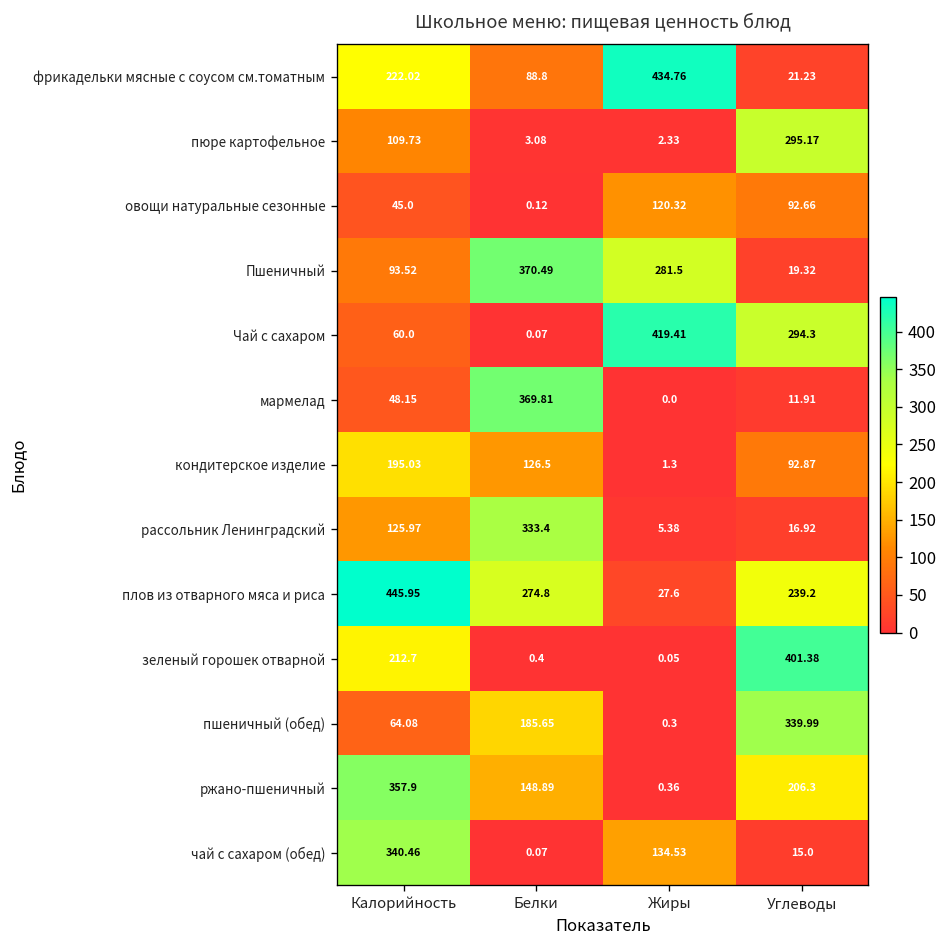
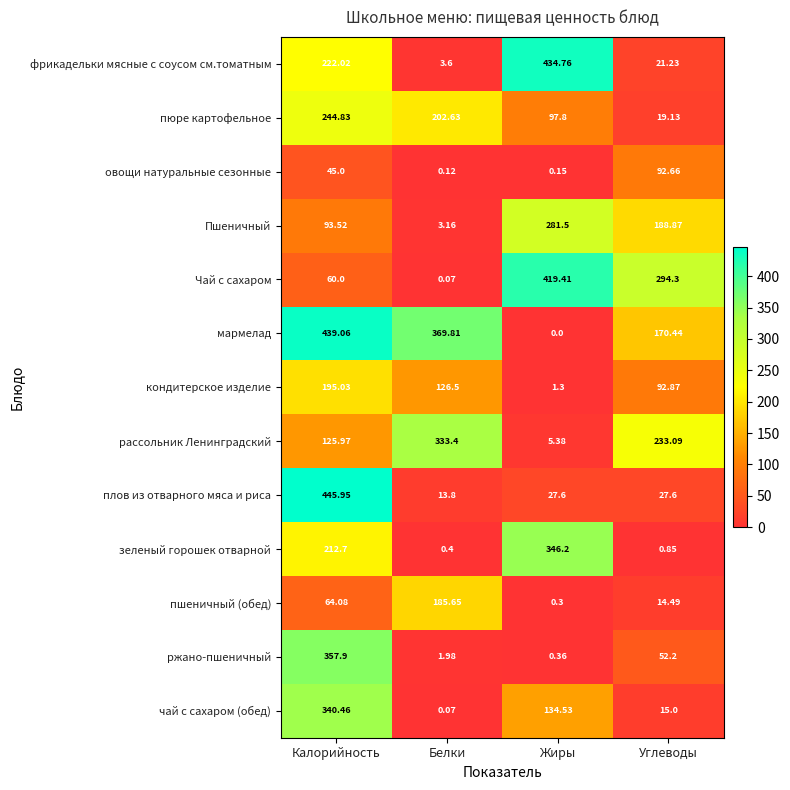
  {
    "фрикадельки мясные с соусом см.томатным": {
      "Калорийность": 222.02,
-     "Белки": 88.8,
+     "Белки": 3.6,
      "Жиры": 434.76,
      "Углеводы": 21.23
    },
    "пюре картофельное": {
-     "Калорийность": 109.73,
-     "Белки": 3.08,
-     "Жиры": 2.33,
-     "Углеводы": 295.17
+     "Калорийность": 244.83,
+     "Белки": 202.63,
+     "Жиры": 97.8,
+     "Углеводы": 19.13
    },
    "овощи натуральные сезонные": {
      "Калорийность": 45.0,
      "Белки": 0.12,
-     "Жиры": 120.32,
+     "Жиры": 0.15,
      "Углеводы": 92.66
    },
    "Пшеничный": {
      "Калорийность": 93.52,
-     "Белки": 370.49,
+     "Белки": 3.16,
      "Жиры": 281.5,
-     "Углеводы": 19.32
+     "Углеводы": 188.87
    },
    "Чай с сахаром": {
      "Калорийность": 60.0,
      "Белки": 0.07,
      "Жиры": 419.41,
      "Углеводы": 294.3
    },
    "мармелад": {
-     "Калорийность": 48.15,
+     "Калорийность": 439.06,
      "Белки": 369.81,
      "Жиры": 0.0,
-     "Углеводы": 11.91
+     "Углеводы": 170.44
    },
    "кондитерское изделие": {
      "Калорийность": 195.03,
      "Белки": 126.5,
      "Жиры": 1.3,
      "Углеводы": 92.87
    },
    "рассольник Ленинградский": {
      "Калорийность": 125.97,
      "Белки": 333.4,
      "Жиры": 5.38,
-     "Углеводы": 16.92
+     "Углеводы": 233.09
    },
    "плов из отварного мяса и риса": {
      "Калорийность": 445.95,
-     "Белки": 274.8,
+     "Белки": 13.8,
      "Жиры": 27.6,
-     "Углеводы": 239.2
+     "Углеводы": 27.6
    },
    "зеленый горошек отварной": {
      "Калорийность": 212.7,
      "Белки": 0.4,
-     "Жиры": 0.05,
-     "Углеводы": 401.38
+     "Жиры": 346.2,
+     "Углеводы": 0.85
    },
    "пшеничный (обед)": {
      "Калорийность": 64.08,
      "Белки": 185.65,
      "Жиры": 0.3,
-     "Углеводы": 339.99
+     "Углеводы": 14.49
    },
    "ржано-пшеничный": {
      "Калорийность": 357.9,
-     "Белки": 148.89,
+     "Белки": 1.98,
      "Жиры": 0.36,
-     "Углеводы": 206.3
+     "Углеводы": 52.2
    },
    "чай с сахаром (обед)": {
      "Калорийность": 340.46,
      "Белки": 0.07,
      "Жиры": 134.53,
      "Углеводы": 15.0
    }
  }
